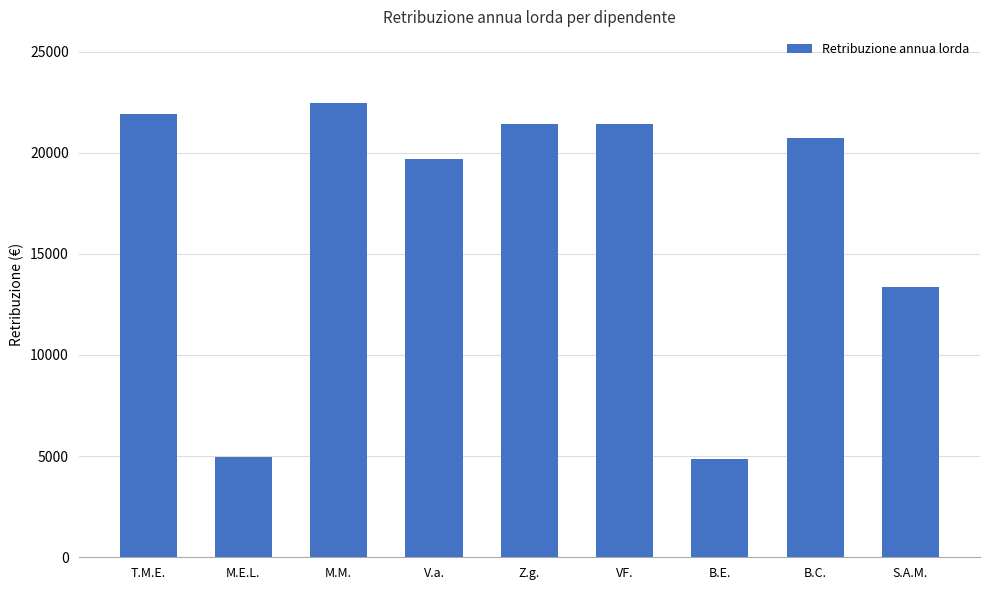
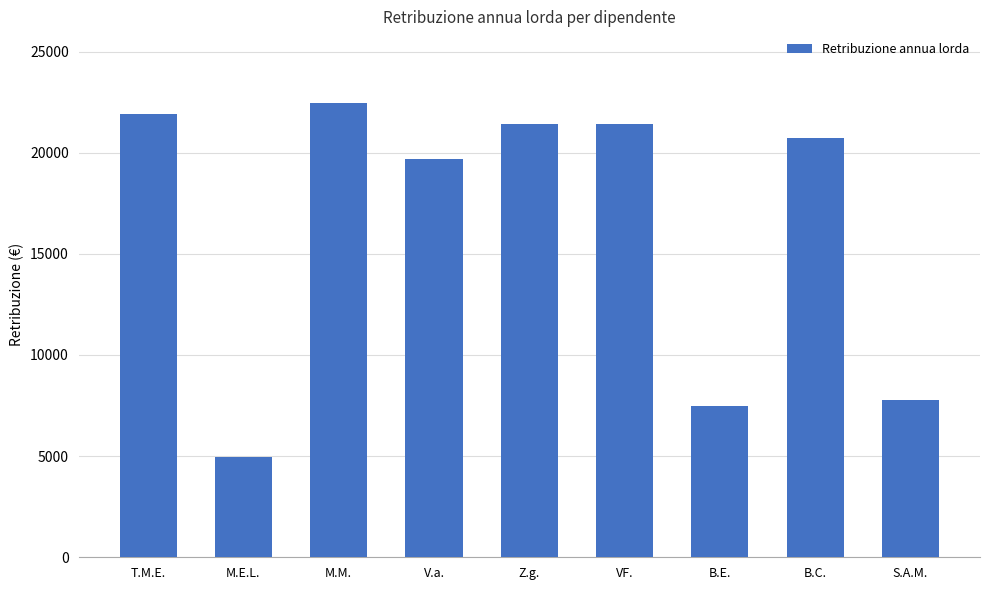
  {
    "T.M.E.": 21900,
    "M.E.L.": 4900,
    "M.M.": 22400,
    "V.a.": 19700,
    "Z.g.": 21400,
    "VF.": 21400,
-   "B.E.": 4800,
+   "B.E.": 7500,
    "B.C.": 20700,
-   "S.A.M.": 13300
+   "S.A.M.": 7800
  }
